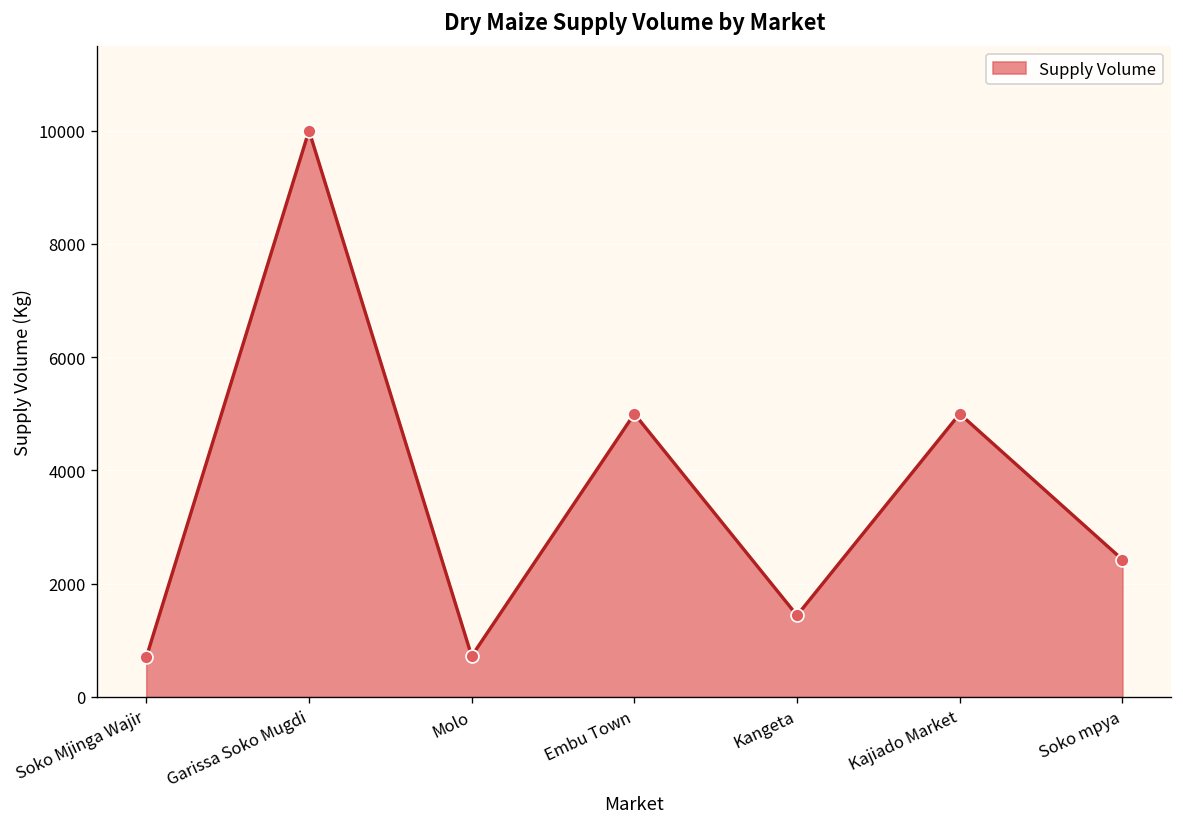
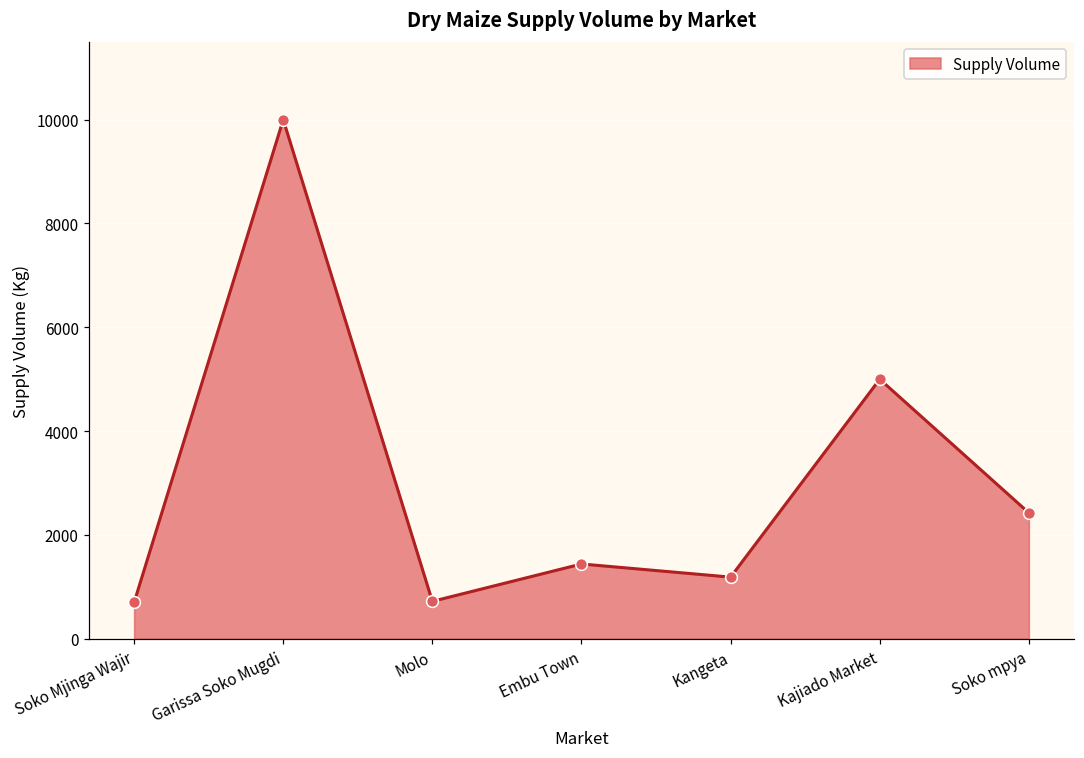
  {
    "Soko Mjinga Wajir": 700,
    "Garissa Soko Mugdi": 10000,
    "Molo": 700,
-   "Embu Town": 5000,
-   "Kangeta": 1400,
+   "Embu Town": 1400,
+   "Kangeta": 1200,
    "Kajiado Market": 5000,
    "Soko mpya": 2400
  }
